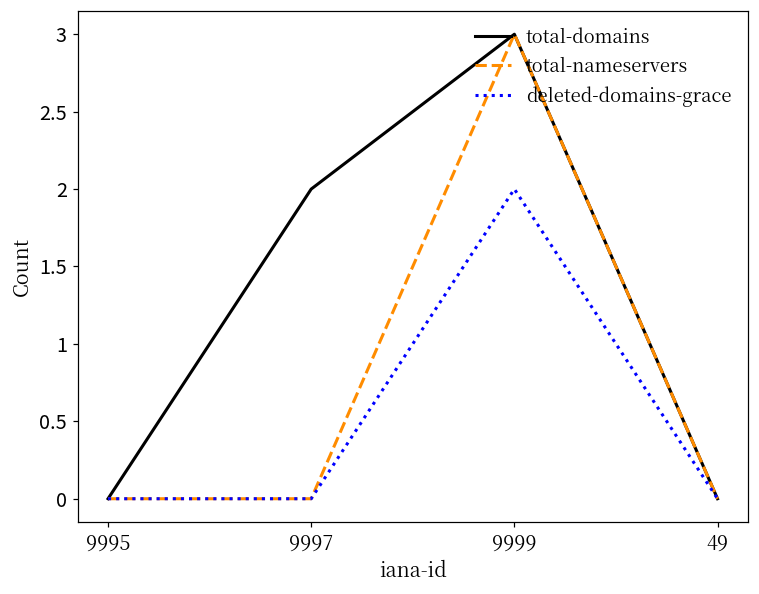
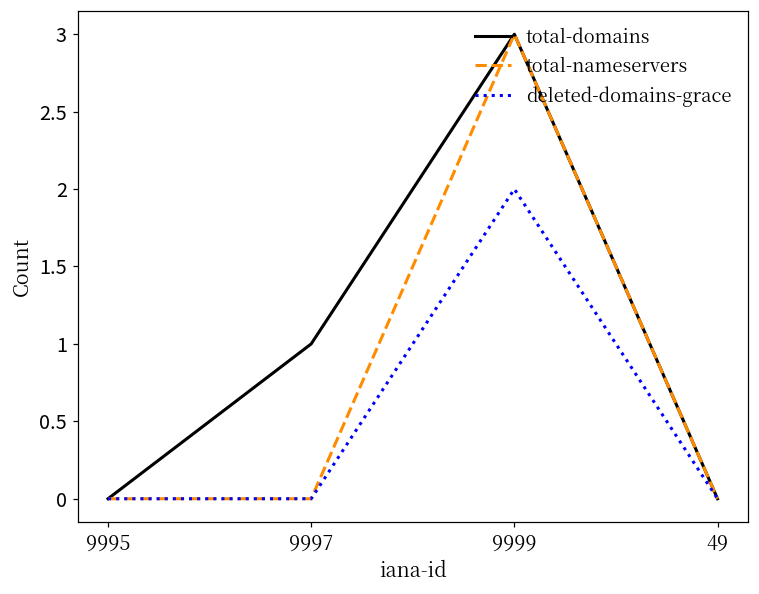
  {
    "total-domains": {
-     "9997": 2
+     "9997": 1
    },
    "deleted-domains-grace": {
      "9999": 2
    }
  }
